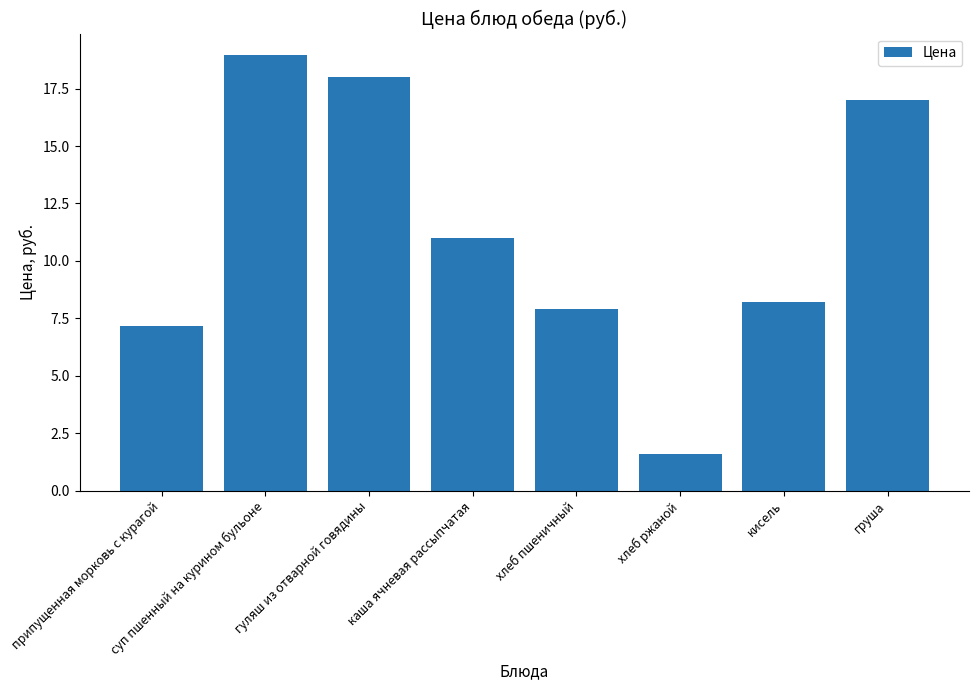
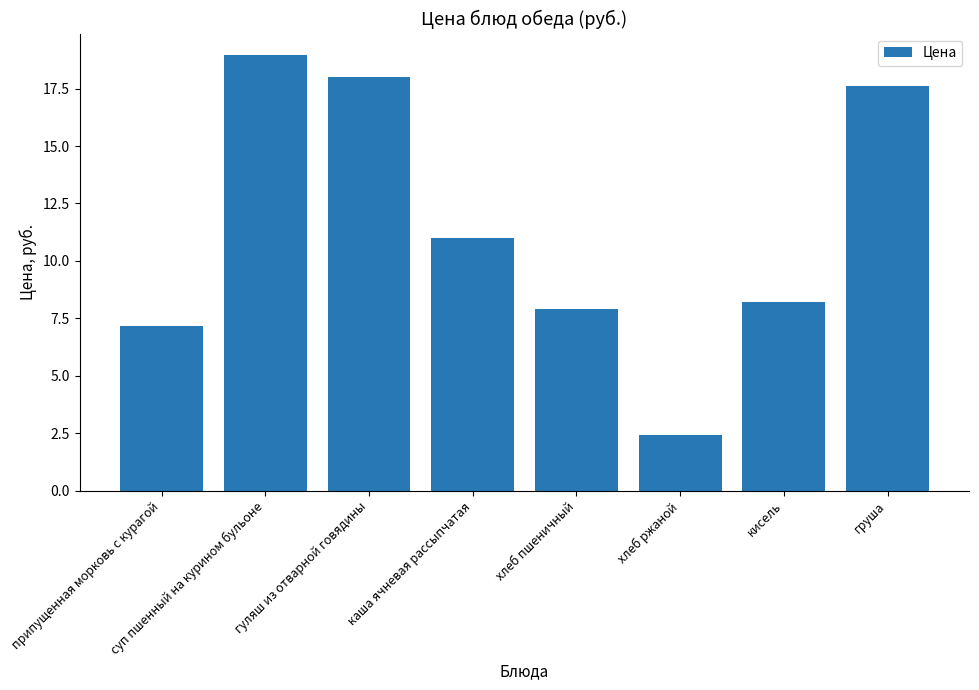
  {
    "припущенная морковь с курагой": 7.2,
    "суп пшенный на курином бульоне": 19.0,
    "гуляш из отварной говядины": 18.0,
    "каша ячневая рассыпчатая": 11.0,
    "хлеб пшеничный": 7.9,
-   "хлеб ржаной": 1.6,
+   "хлеб ржаной": 2.4,
    "кисель": 8.2,
-   "груша": 17.0
+   "груша": 17.6
  }
